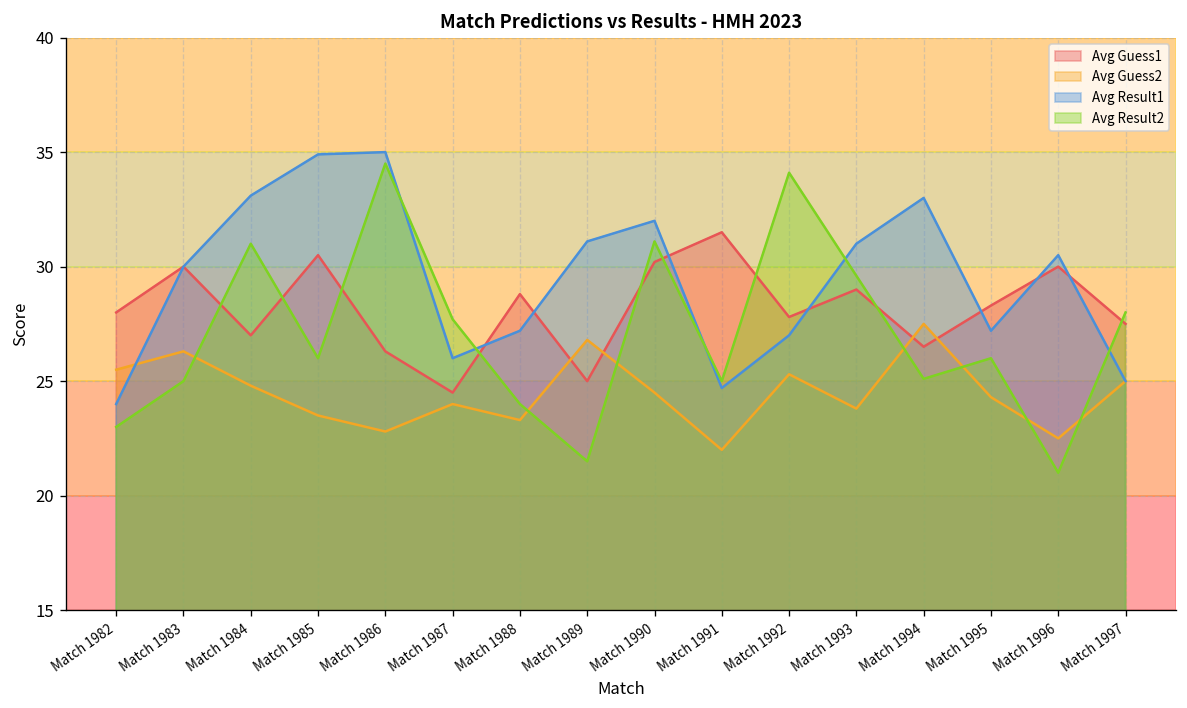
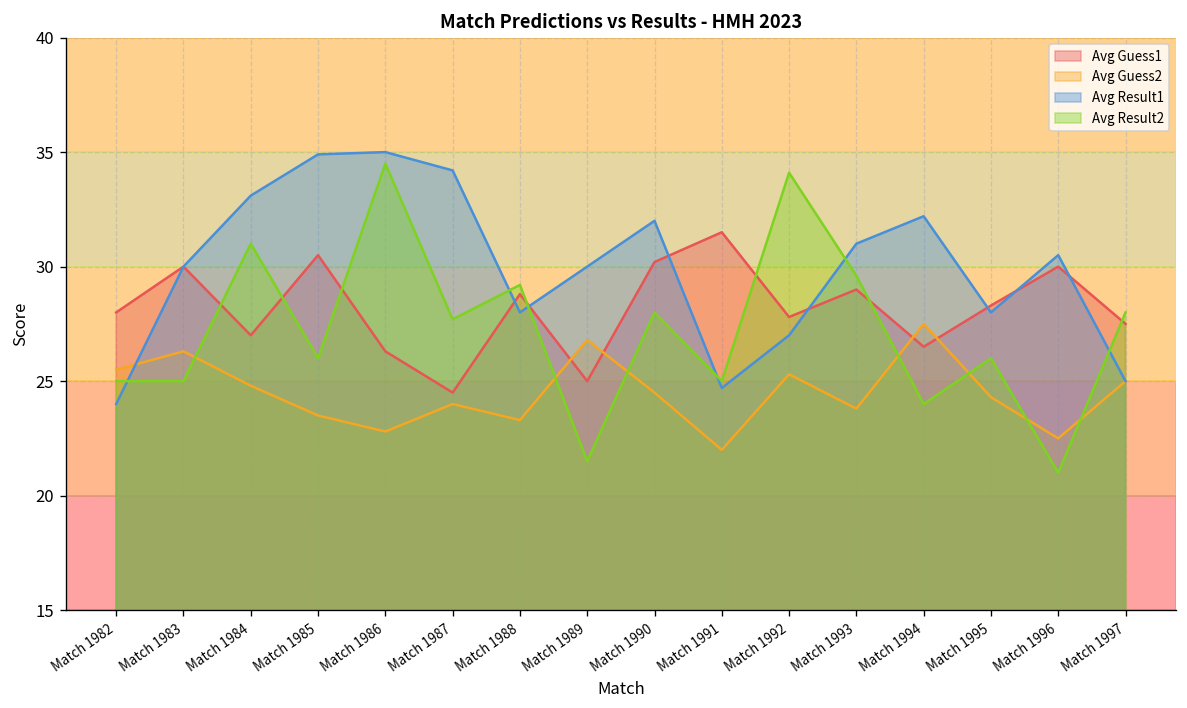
  {
    "Avg Result1": {
      "Match 1982": 24.0,
      "Match 1984": 33.1,
      "Match 1985": 34.9,
      "Match 1986": 35.0,
-     "Match 1987": 26.0,
-     "Match 1988": 27.2,
-     "Match 1989": 31.1,
+     "Match 1987": 34.2,
+     "Match 1988": 28.0,
+     "Match 1989": 30.0,
      "Match 1990": 32.0,
      "Match 1991": 24.7,
      "Match 1992": 27.0,
      "Match 1993": 31.0,
-     "Match 1994": 33.0,
-     "Match 1995": 27.2,
+     "Match 1994": 32.2,
+     "Match 1995": 28.0,
      "Match 1996": 30.5
    },
    "Avg Result2": {
-     "Match 1982": 23,
+     "Match 1982": 25,
      "Match 1983": 25.0,
      "Match 1984": 31.0,
      "Match 1985": 26.0,
      "Match 1986": 34.5,
      "Match 1987": 27.7,
-     "Match 1988": 24.0,
+     "Match 1988": 29.2,
      "Match 1989": 21.5,
-     "Match 1990": 31.1,
+     "Match 1990": 28.0,
      "Match 1991": 25.0,
      "Match 1992": 34.1,
      "Match 1993": 29.6,
-     "Match 1994": 25.1,
+     "Match 1994": 24.0,
      "Match 1995": 26.0,
      "Match 1996": 21.0,
      "Match 1997": 28.0
    }
  }
